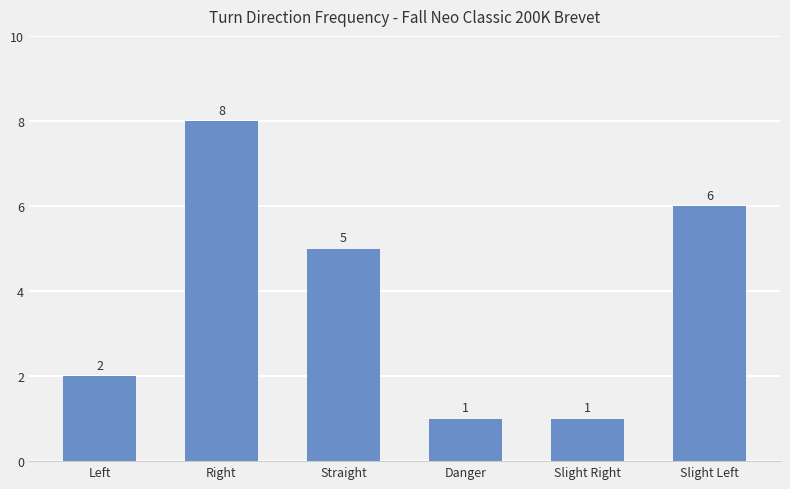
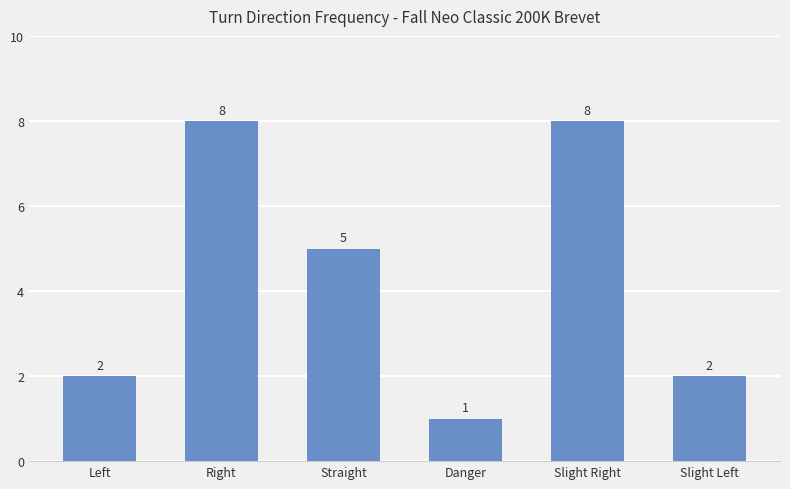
  {
    "Left": 2,
    "Right": 8,
    "Straight": 5,
    "Danger": 1,
-   "Slight Right": 1,
-   "Slight Left": 6
+   "Slight Right": 8,
+   "Slight Left": 2
  }
